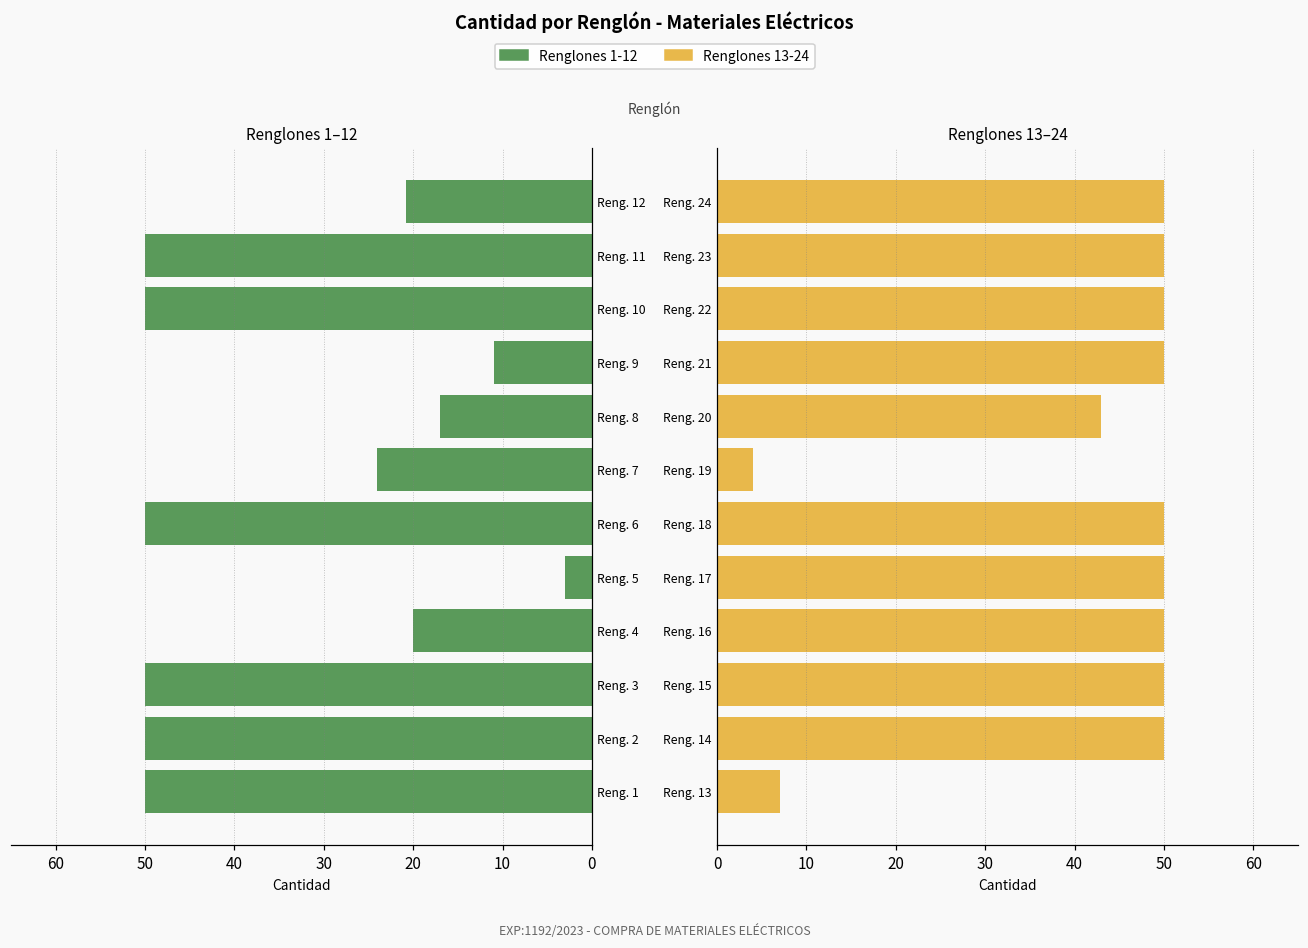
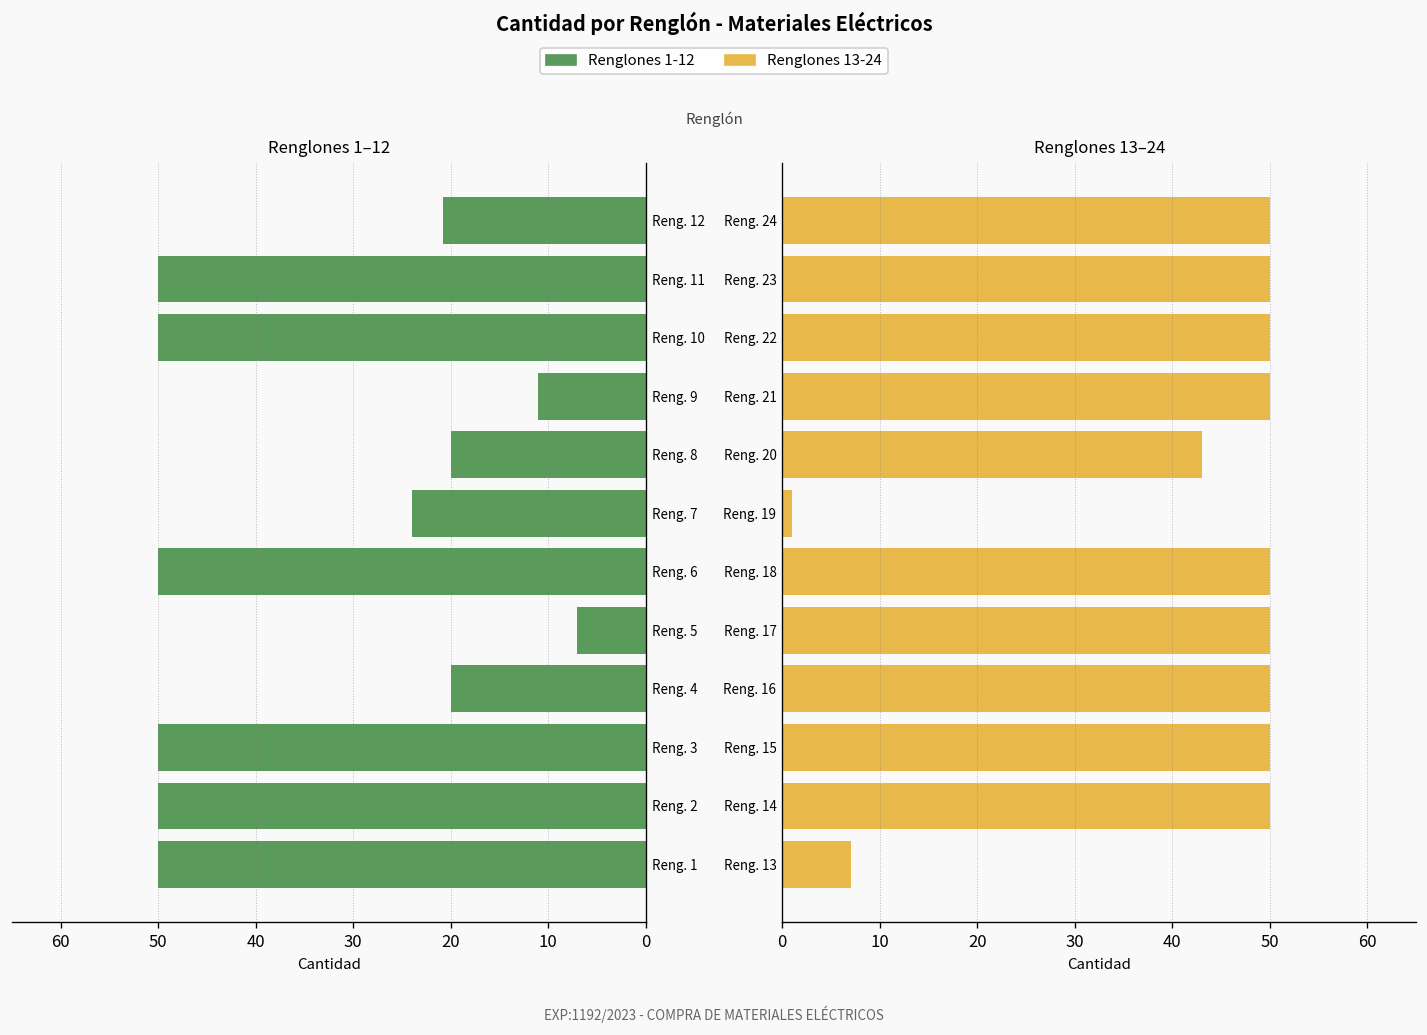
  {
    "Renglones 1–12": {
      "Reng. 12": 21,
      "Reng. 11": 50,
      "Reng. 10": 50,
      "Reng. 9": 11,
-     "Reng. 8": 17,
+     "Reng. 8": 20,
      "Reng. 7": 24,
      "Reng. 6": 50,
-     "Reng. 5": 3,
+     "Reng. 5": 7,
      "Reng. 4": 20,
      "Reng. 3": 50,
      "Reng. 2": 50,
      "Reng. 1": 50
    },
    "Renglones 13–24": {
      "Reng. 24": 50,
      "Reng. 23": 50,
      "Reng. 22": 50,
      "Reng. 21": 50,
      "Reng. 20": 43,
-     "Reng. 19": 4,
+     "Reng. 19": 1,
      "Reng. 18": 50,
      "Reng. 17": 50,
      "Reng. 16": 50,
      "Reng. 15": 50,
      "Reng. 14": 50,
      "Reng. 13": 7
    }
  }
